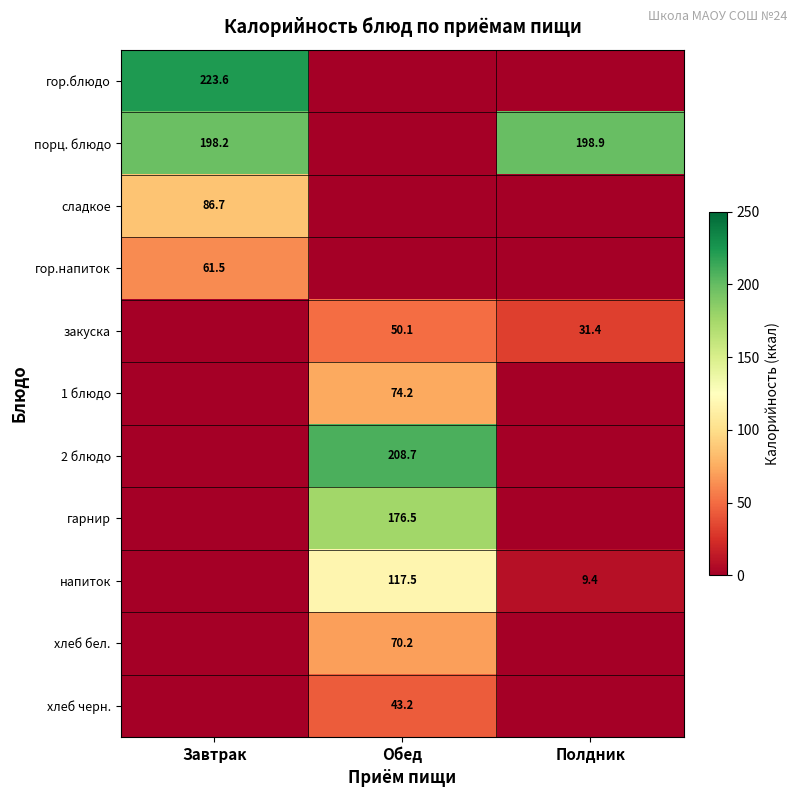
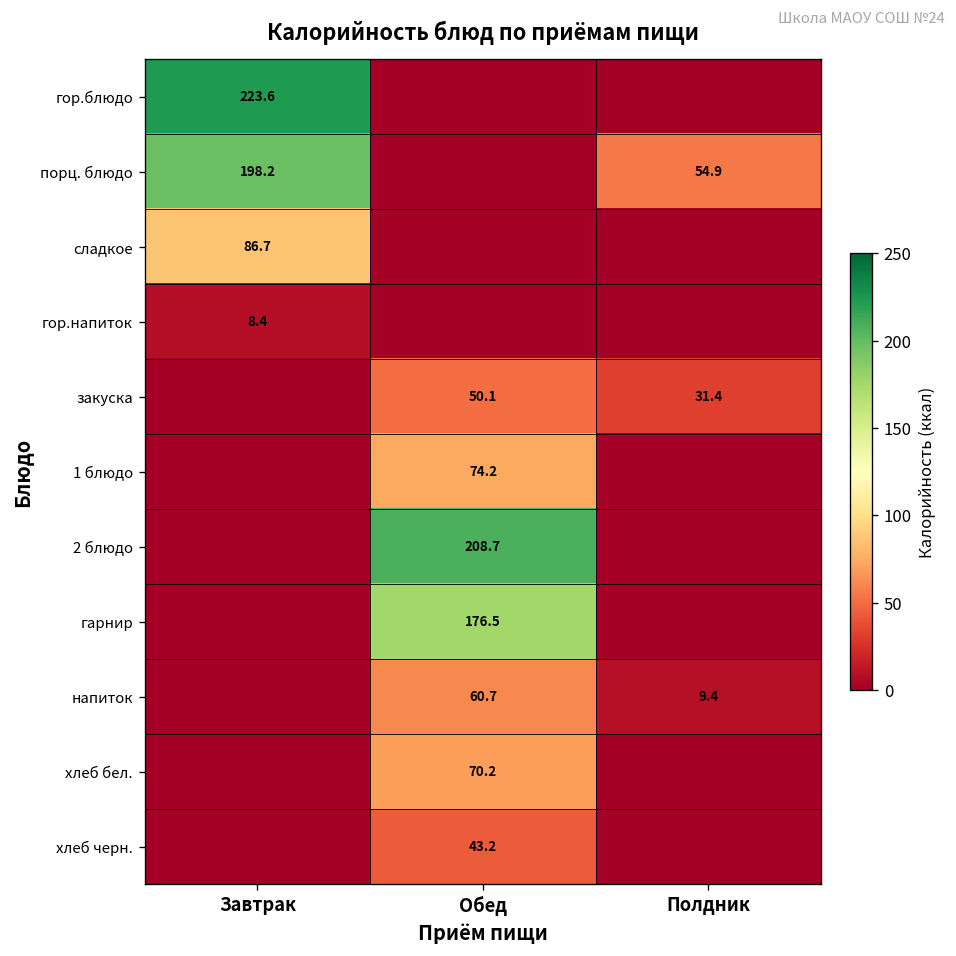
  {
    "гор.блюдо": {
      "Завтрак": 223.6
    },
    "порц. блюдо": {
      "Завтрак": 198.2,
-     "Полдник": 198.9
+     "Полдник": 54.9
    },
    "сладкое": {
      "Завтрак": 86.7
    },
    "гор.напиток": {
-     "Завтрак": 61.5
+     "Завтрак": 8.4
    },
    "закуска": {
      "Обед": 50.1,
      "Полдник": 31.4
    },
    "1 блюдо": {
      "Обед": 74.2
    },
    "2 блюдо": {
      "Обед": 208.7
    },
    "гарнир": {
      "Обед": 176.5
    },
    "напиток": {
-     "Обед": 117.5,
+     "Обед": 60.7,
      "Полдник": 9.4
    },
    "хлеб бел.": {
      "Обед": 70.2
    },
    "хлеб черн.": {
      "Обед": 43.2
    }
  }
